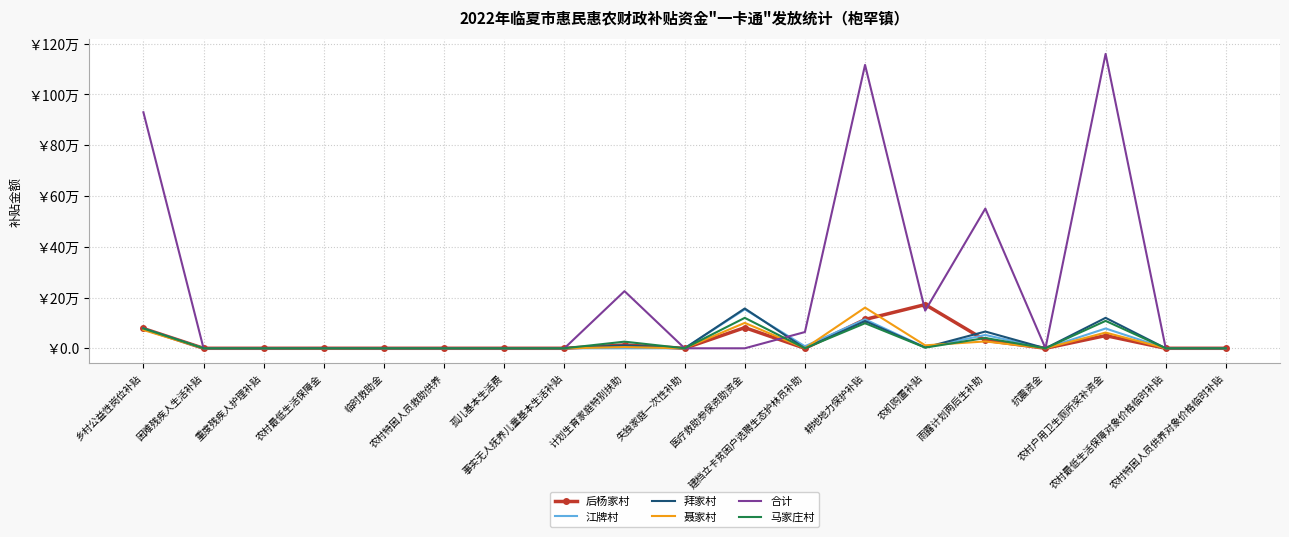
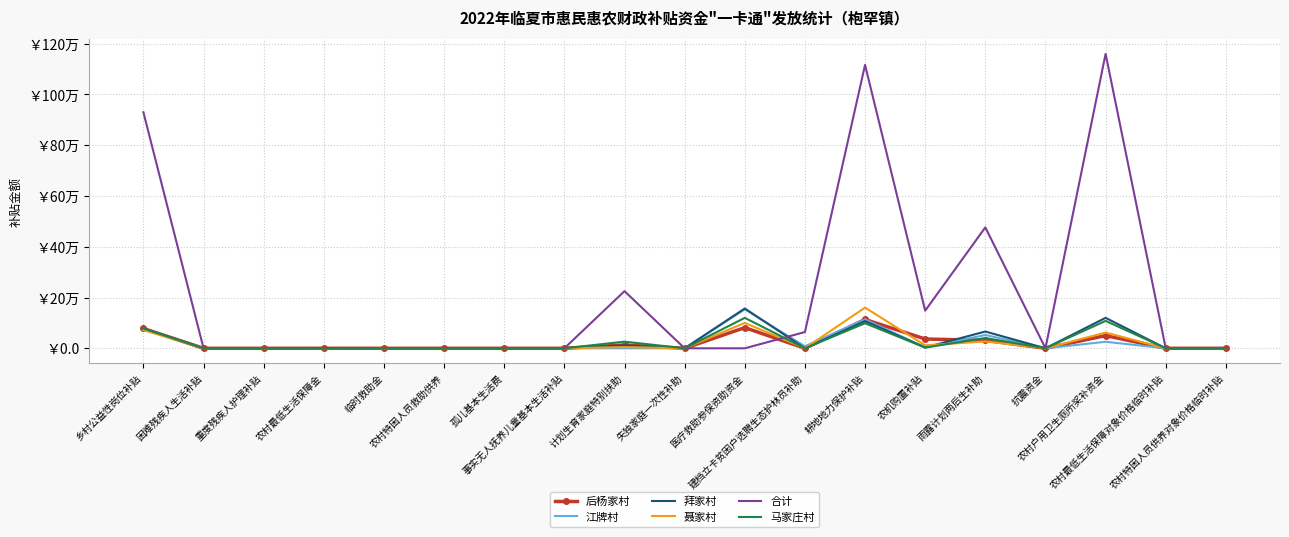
  {
    "后杨家村": {
      "医疗救助参保资助资金": "￥8万",
-     "农机购置补贴": "￥17万",
+     "农机购置补贴": "￥4万",
      "农村户用卫生厕所奖补资金": "￥5万"
    },
    "江牌村": {
      "雨露计划两后生补助": "￥5万",
-     "农村户用卫生厕所奖补资金": "￥8万"
+     "农村户用卫生厕所奖补资金": "￥3万"
    },
    "拜家村": {
      "雨露计划两后生补助": "￥7万",
      "农村户用卫生厕所奖补资金": "￥12万"
    },
    "聂家村": {
      "医疗救助参保资助资金": "￥10万",
      "耕地地力保护补贴": "￥16万",
      "农村户用卫生厕所奖补资金": "￥6万"
    },
    "合计": {
      "乡村公益性岗位补贴": "￥93万",
      "计划生育家庭特别扶助": "￥23万",
      "医疗救助参保资助资金": "￥0万",
      "建档立卡贫困户选聘生态护林员补助": "￥6万",
      "耕地地力保护补贴": "￥112万",
      "农机购置补贴": "￥15万",
-     "雨露计划两后生补助": "￥55万",
+     "雨露计划两后生补助": "￥48万",
      "农村户用卫生厕所奖补资金": "￥116万"
    },
    "马家庄村": {
      "计划生育家庭特别扶助": "￥3万",
      "医疗救助参保资助资金": "￥12万",
      "农村户用卫生厕所奖补资金": "￥11万"
    }
  }
